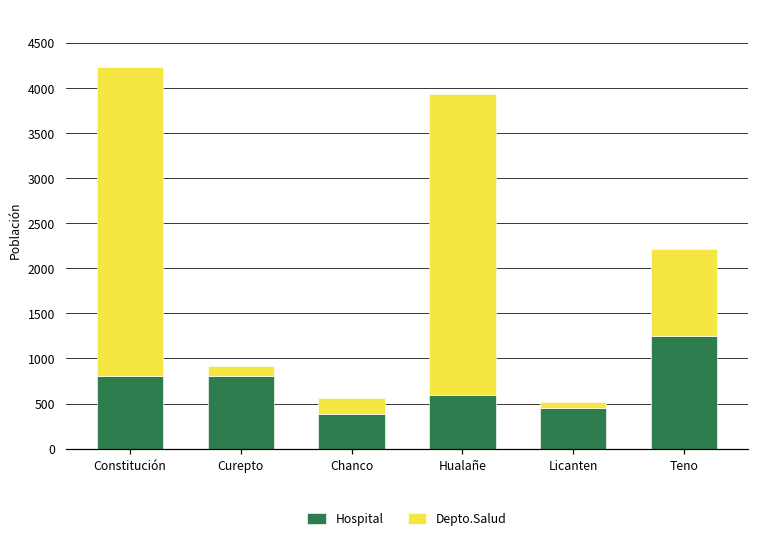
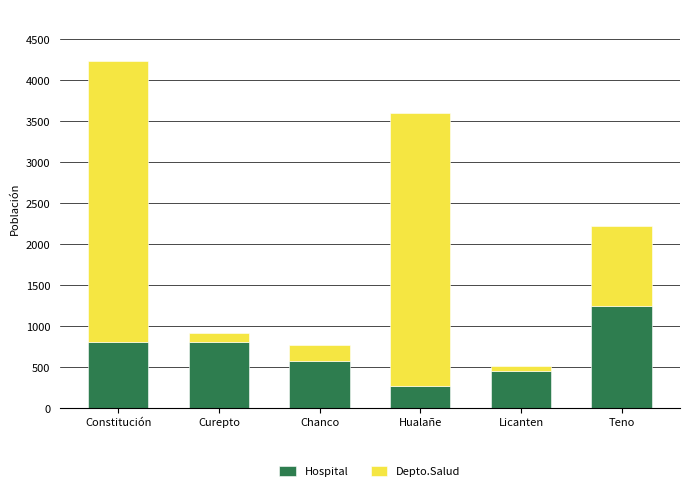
  {
    "Hospital": {
      "Constitución": 800,
      "Curepto": 800,
-     "Chanco": 400,
-     "Hualañe": 600,
+     "Chanco": 600,
+     "Hualañe": 300,
      "Licanten": 400,
      "Teno": 1200
    },
    "Depto.Salud": {
      "Constitución": 3400,
      "Curepto": 100,
      "Chanco": 200,
      "Hualañe": 3300,
      "Licanten": 100,
      "Teno": 1000
    }
  }
